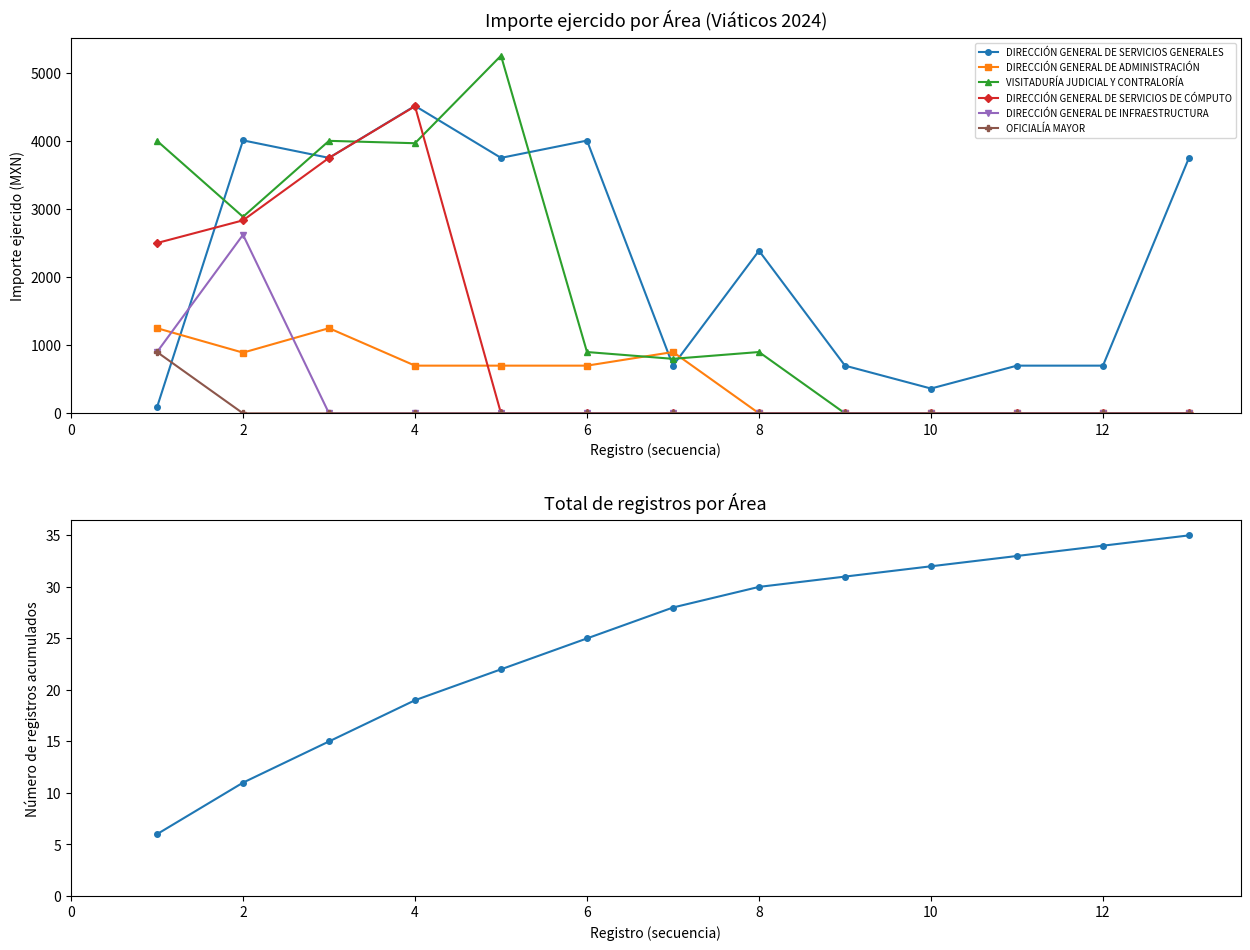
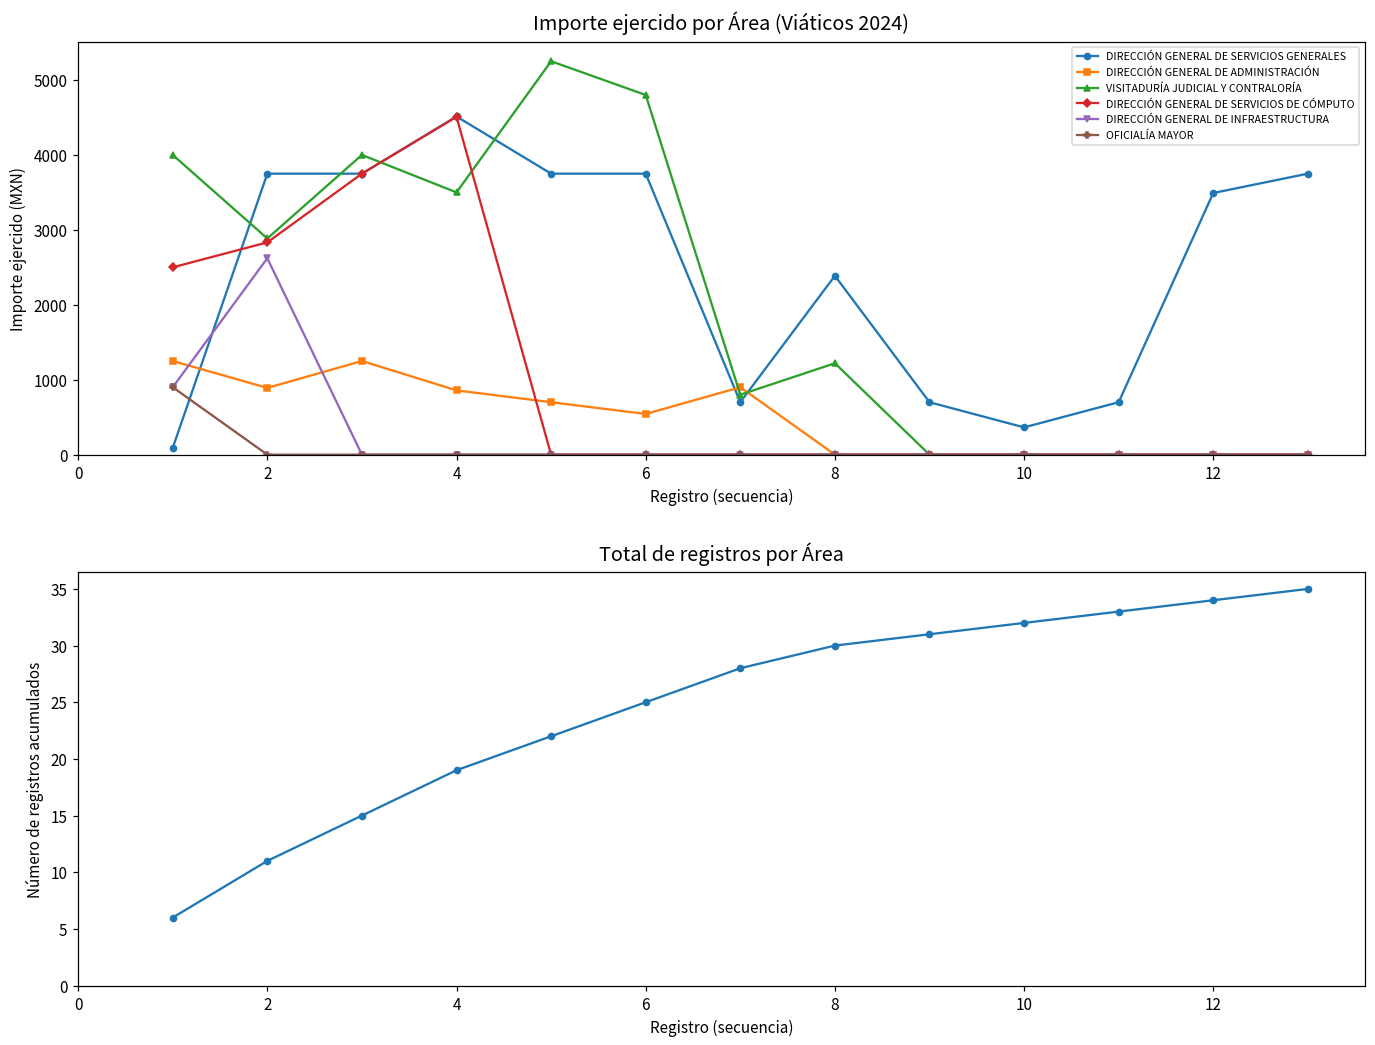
  {
    "Importe ejercido por Área (Viáticos 2024)": {
      "DIRECCIÓN GENERAL DE SERVICIOS GENERALES": {
-       "2": 4000,
-       "6": 4000,
+       "2": 3800,
+       "6": 3800,
        "8": 2400,
        "10": 400,
-       "12": 700
+       "12": 3500
      },
      "DIRECCIÓN GENERAL DE ADMINISTRACIÓN": {
        "2": 900,
-       "4": 700,
-       "6": 700
+       "4": 900,
+       "6": 500
      },
      "VISITADURÍA JUDICIAL Y CONTRALORÍA": {
        "2": 2900,
-       "4": 4000,
-       "6": 900,
-       "8": 900
+       "4": 3500,
+       "6": 4800,
+       "8": 1200
      },
      "DIRECCIÓN GENERAL DE SERVICIOS DE CÓMPUTO": {
        "2": 2800
      },
      "DIRECCIÓN GENERAL DE INFRAESTRUCTURA": {
        "2": 2600
      },
      "OFICIALÍA MAYOR": {
        "2": 0
      }
    },
    "Total de registros por Área": {
      "2": 11.0,
      "4": 19.0,
      "6": 25.0,
      "8": 30.0,
      "10": 32.0,
      "12": 34.0
    }
  }
